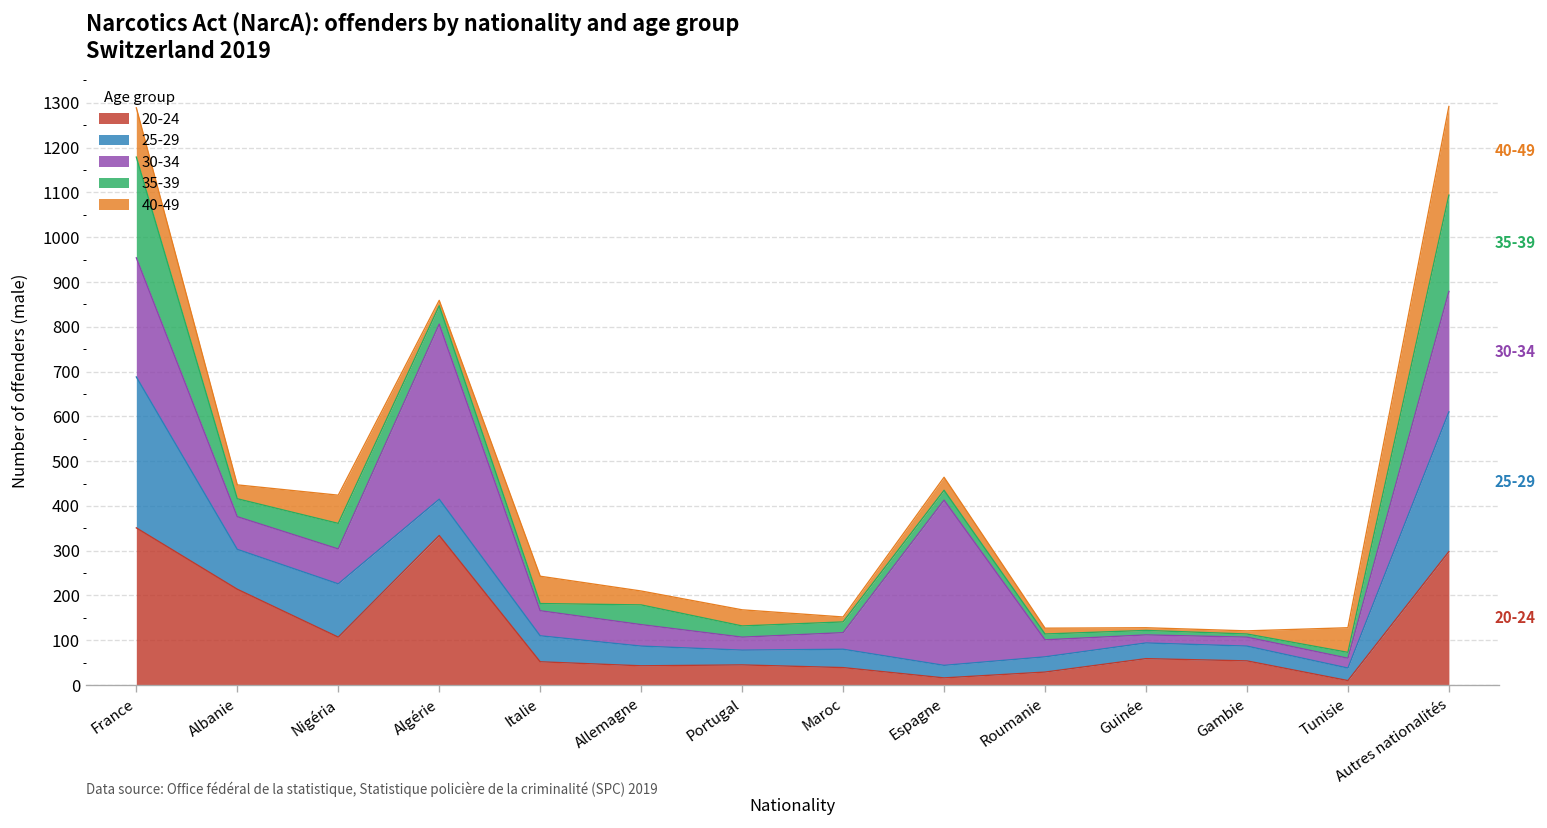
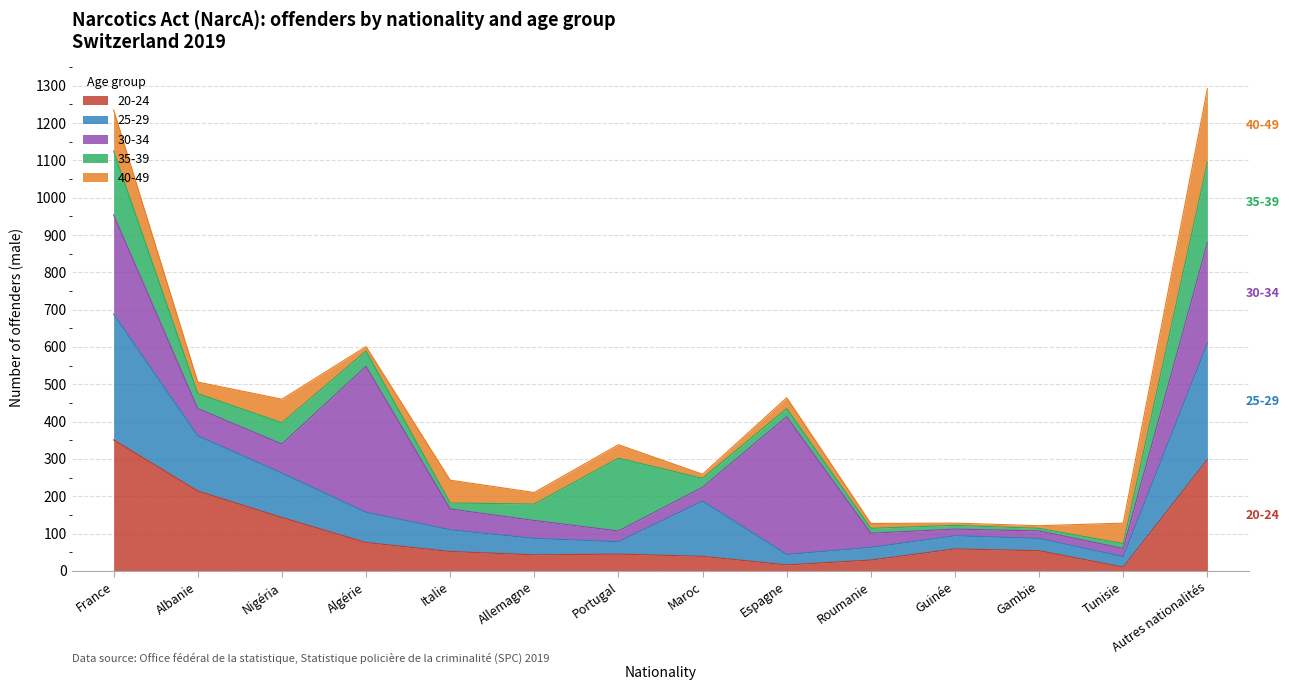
  {
    "20-24": {
      "France": 350,
      "Albanie": 210,
-     "Nigéria": 110,
-     "Algérie": 330,
+     "Nigéria": 140,
+     "Algérie": 80,
      "Italie": 50,
      "Allemagne": 40,
      "Portugal": 50,
      "Maroc": 40,
      "Espagne": 20,
      "Roumanie": 30,
      "Guinée": 60,
      "Gambie": 50,
      "Tunisie": 10,
      "Autres nationalités": 300
    },
    "25-29": {
      "France": 340,
-     "Albanie": 90,
+     "Albanie": 150,
      "Nigéria": 120,
      "Algérie": 80,
      "Italie": 60,
      "Allemagne": 40,
      "Portugal": 30,
-     "Maroc": 40,
+     "Maroc": 150,
      "Espagne": 30,
      "Roumanie": 30,
      "Guinée": 40,
      "Gambie": 30,
      "Tunisie": 30,
      "Autres nationalités": 310
    },
    "30-34": {
      "France": 270,
      "Albanie": 70,
      "Nigéria": 80,
      "Algérie": 390,
      "Italie": 60,
      "Allemagne": 50,
      "Portugal": 30,
      "Maroc": 40,
      "Espagne": 370,
      "Roumanie": 40,
      "Guinée": 20,
      "Gambie": 20,
      "Tunisie": 20,
      "Autres nationalités": 270
    },
    "35-39": {
-     "France": 230,
+     "France": 170,
      "Albanie": 40,
      "Nigéria": 60,
      "Algérie": 40,
      "Italie": 20,
      "Allemagne": 40,
-     "Portugal": 30,
+     "Portugal": 200,
      "Maroc": 20,
      "Espagne": 20,
      "Roumanie": 10,
      "Gambie": 10,
      "Tunisie": 10,
      "Autres nationalités": 220
    },
    "40-49": {
      "France": 110,
      "Albanie": 30,
      "Nigéria": 60,
      "Algérie": 10,
      "Italie": 60,
      "Allemagne": 30,
      "Portugal": 40,
      "Maroc": 10,
      "Espagne": 30,
      "Roumanie": 10,
      "Gambie": 10,
      "Tunisie": 60,
      "Autres nationalités": 200
    }
  }
